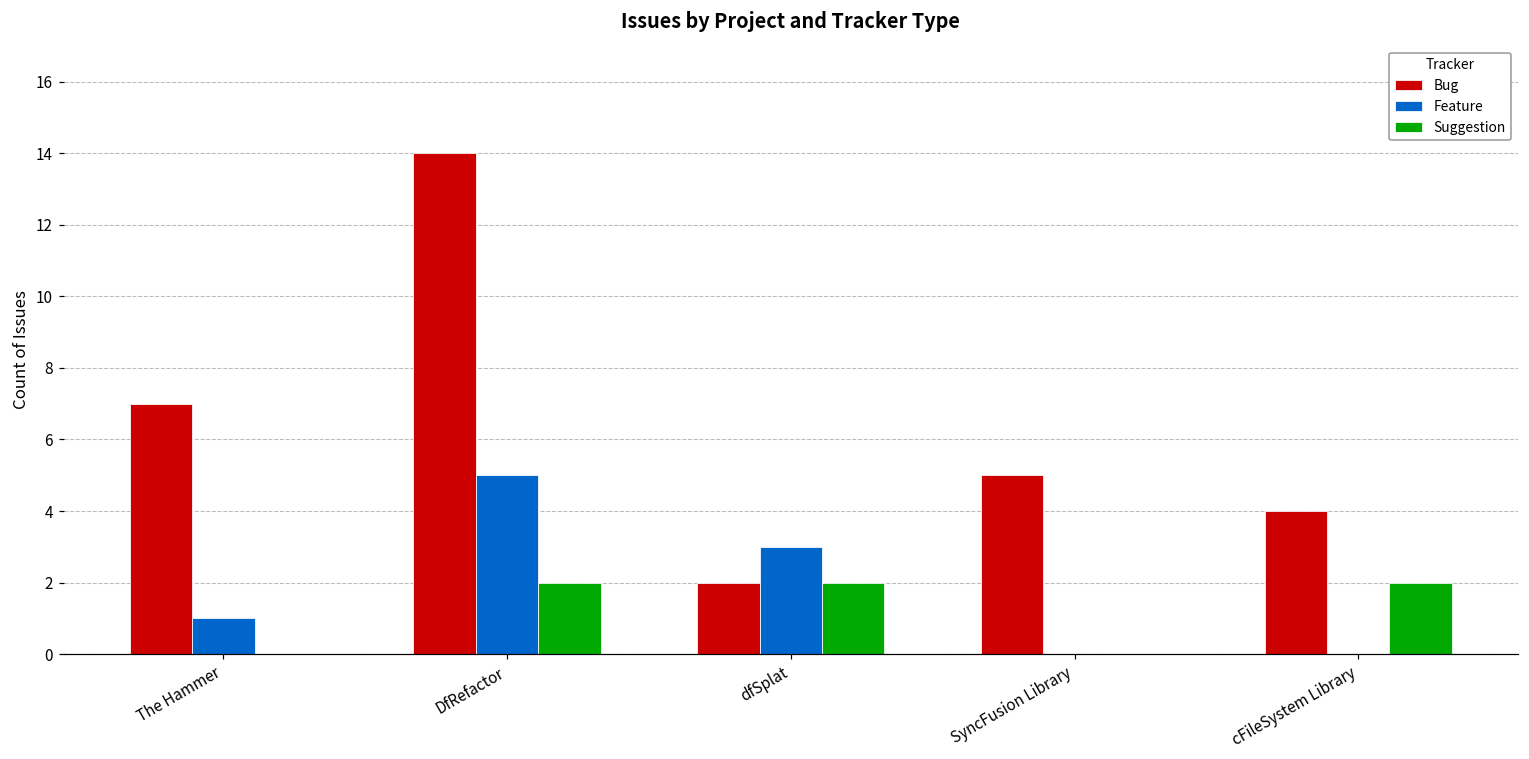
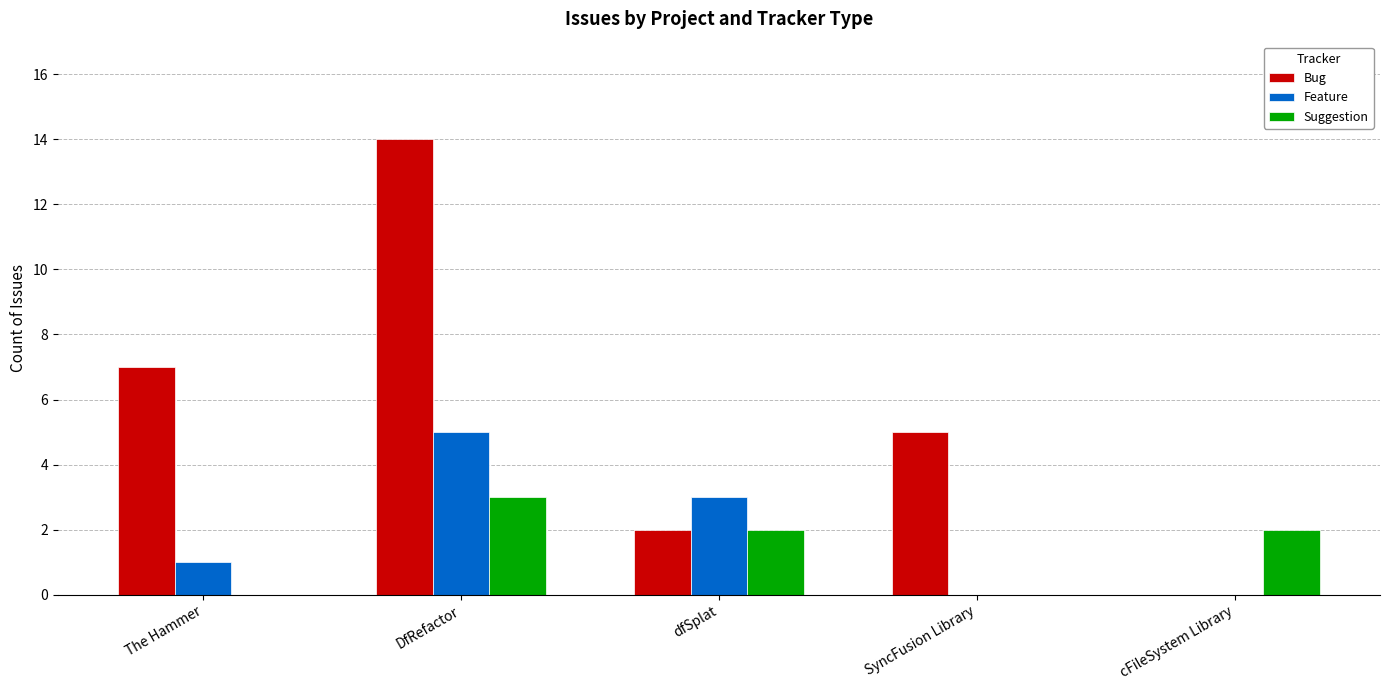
  {
    "Bug": {
      "The Hammer": 7,
      "DfRefactor": 14,
      "dfSplat": 2,
      "SyncFusion Library": 5,
-     "cFileSystem Library": 4
+     "cFileSystem Library": 0
    },
    "Feature": {
      "The Hammer": 1,
      "DfRefactor": 5,
      "dfSplat": 3,
      "SyncFusion Library": 0,
      "cFileSystem Library": 0
    },
    "Suggestion": {
      "The Hammer": 0,
-     "DfRefactor": 2,
+     "DfRefactor": 3,
      "dfSplat": 2,
      "SyncFusion Library": 0,
      "cFileSystem Library": 2
    }
  }
